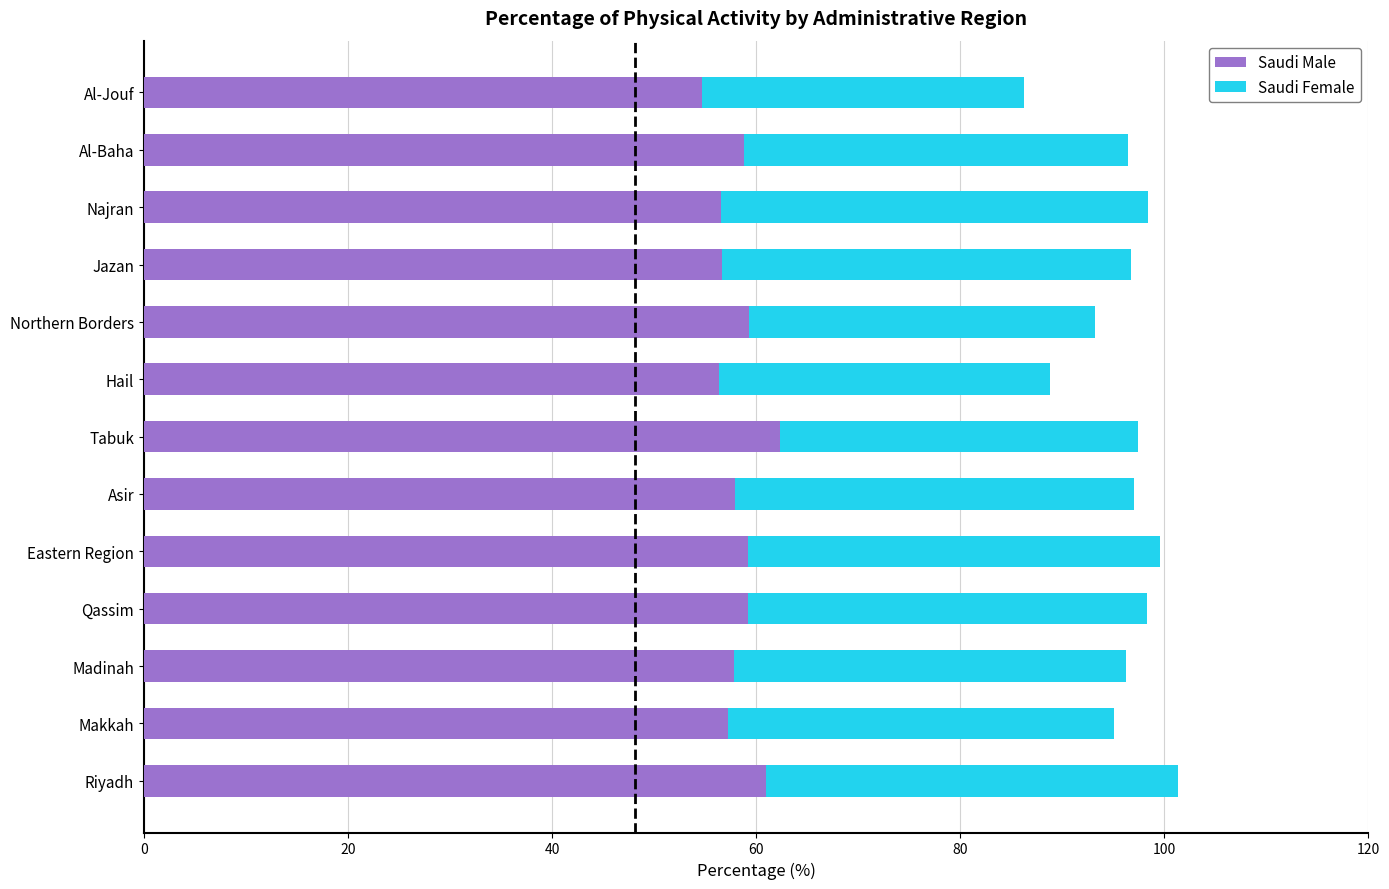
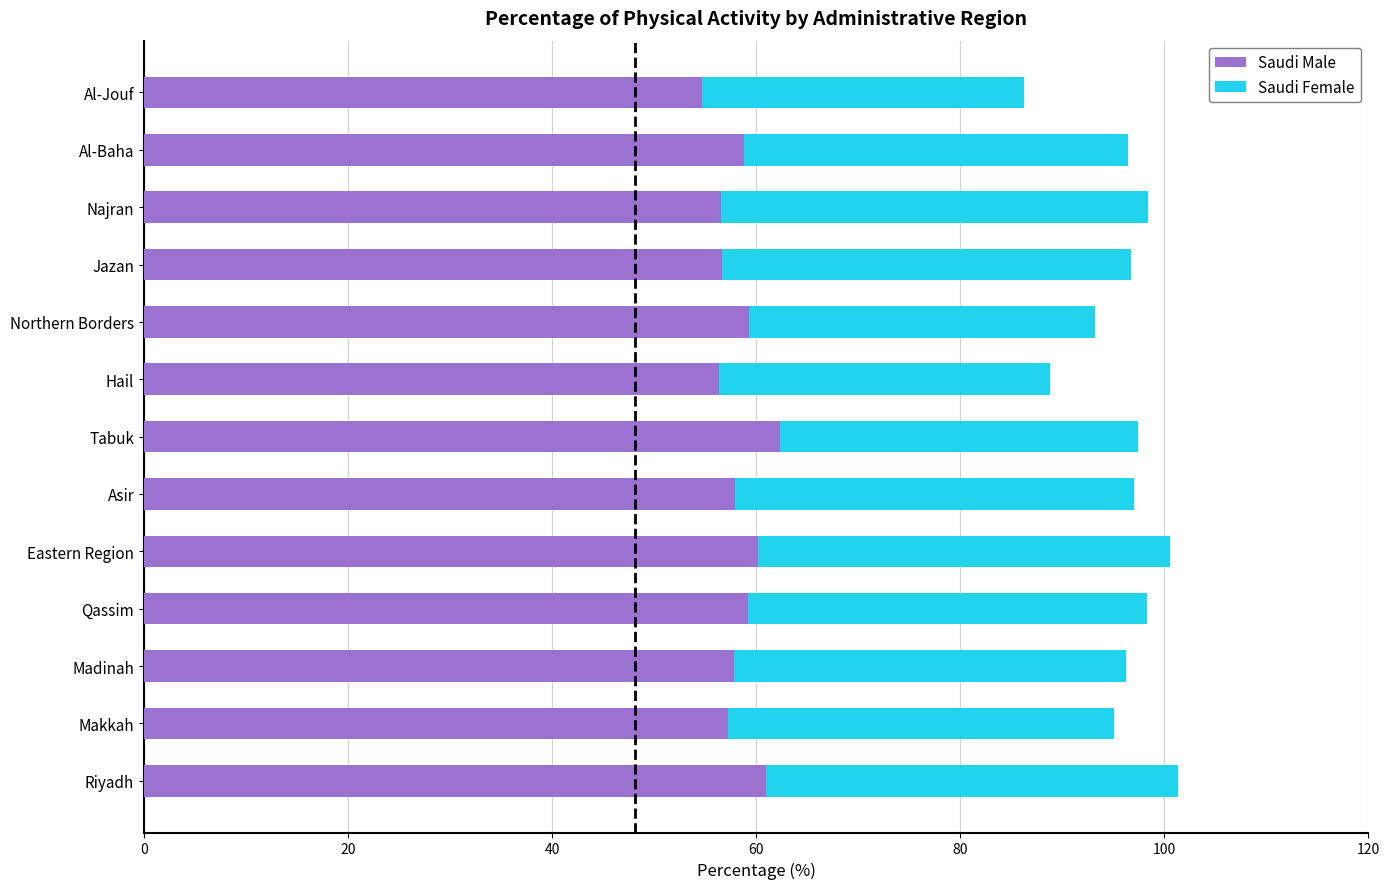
  {
    "Saudi Male": {
      "Al-Jouf": 54.7,
      "Al-Baha": 58.8,
      "Najran": 56.5,
      "Jazan": 56.7,
      "Northern Borders": 59.3,
      "Hail": 56.4,
      "Tabuk": 62.4,
      "Asir": 58.0,
-     "Eastern Region": 59.2,
+     "Eastern Region": 60.2,
      "Qassim": 59.2,
      "Madinah": 57.8,
      "Makkah": 57.2,
      "Riyadh": 61.0
    },
    "Saudi Female": {
      "Al-Jouf": 31.6,
      "Al-Baha": 37.7,
      "Najran": 41.9,
      "Jazan": 40.0,
      "Northern Borders": 33.9,
      "Hail": 32.5,
      "Tabuk": 35.1,
      "Asir": 39.1,
      "Eastern Region": 40.4,
      "Qassim": 39.2,
      "Madinah": 38.4,
      "Makkah": 37.9,
      "Riyadh": 40.4
    }
  }
